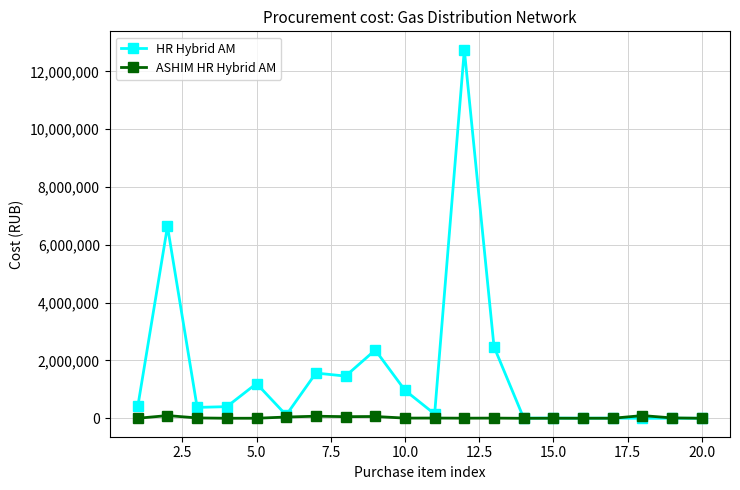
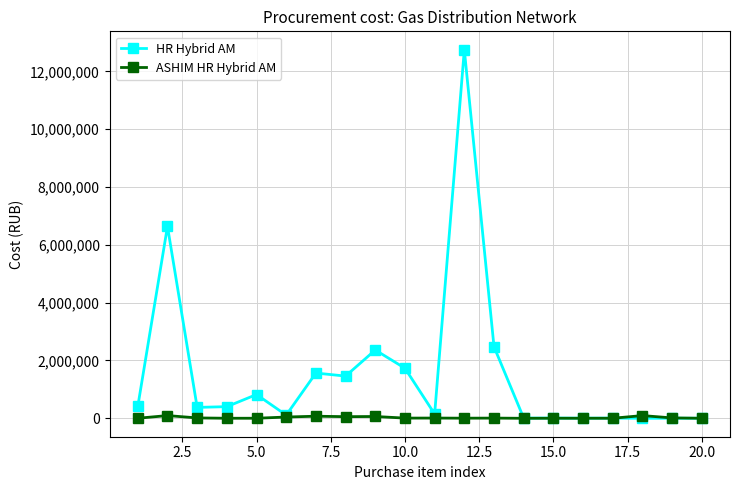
  {
    "HR Hybrid AM": {
-     "5.0": "1,200,000",
-     "10.0": "1,000,000"
+     "5.0": "800,000",
+     "10.0": "1,700,000"
    },
    "ASHIM HR Hybrid AM": {
      "5.0": "0",
      "10.0": "0"
    }
  }
